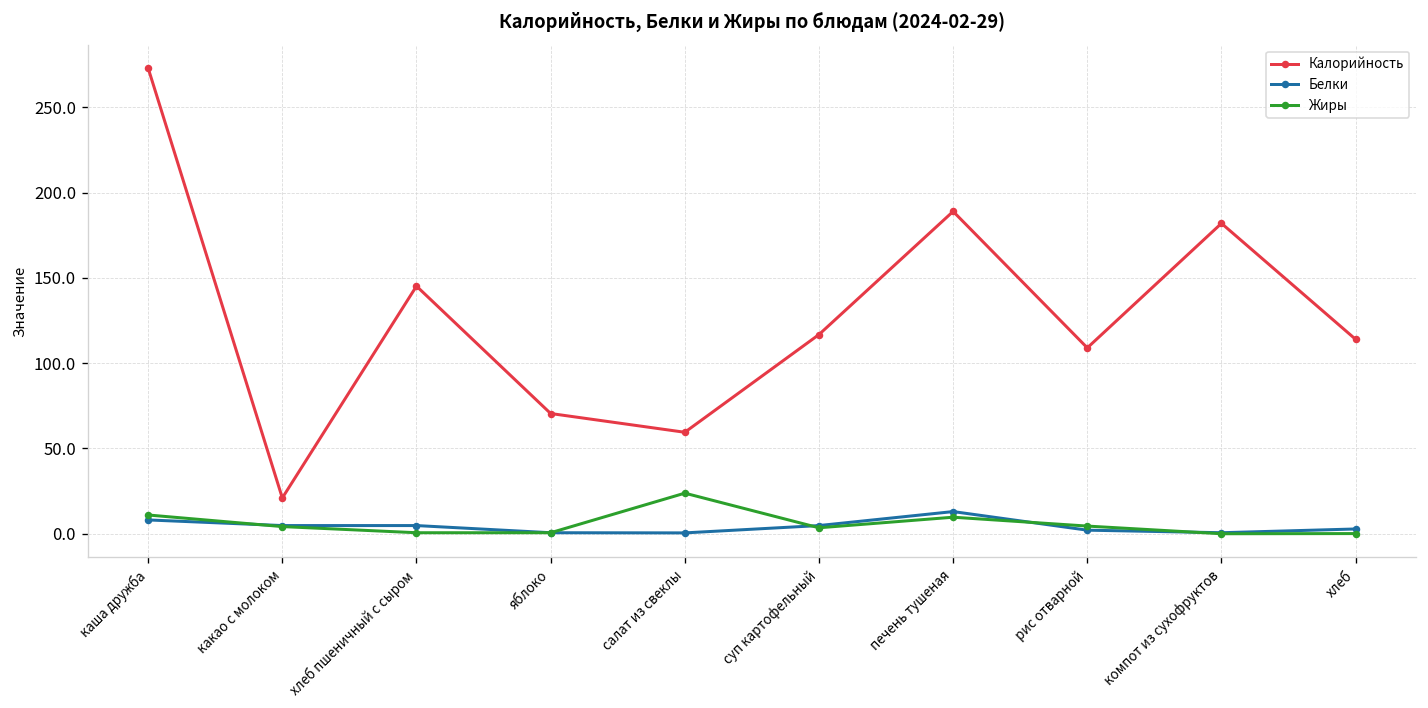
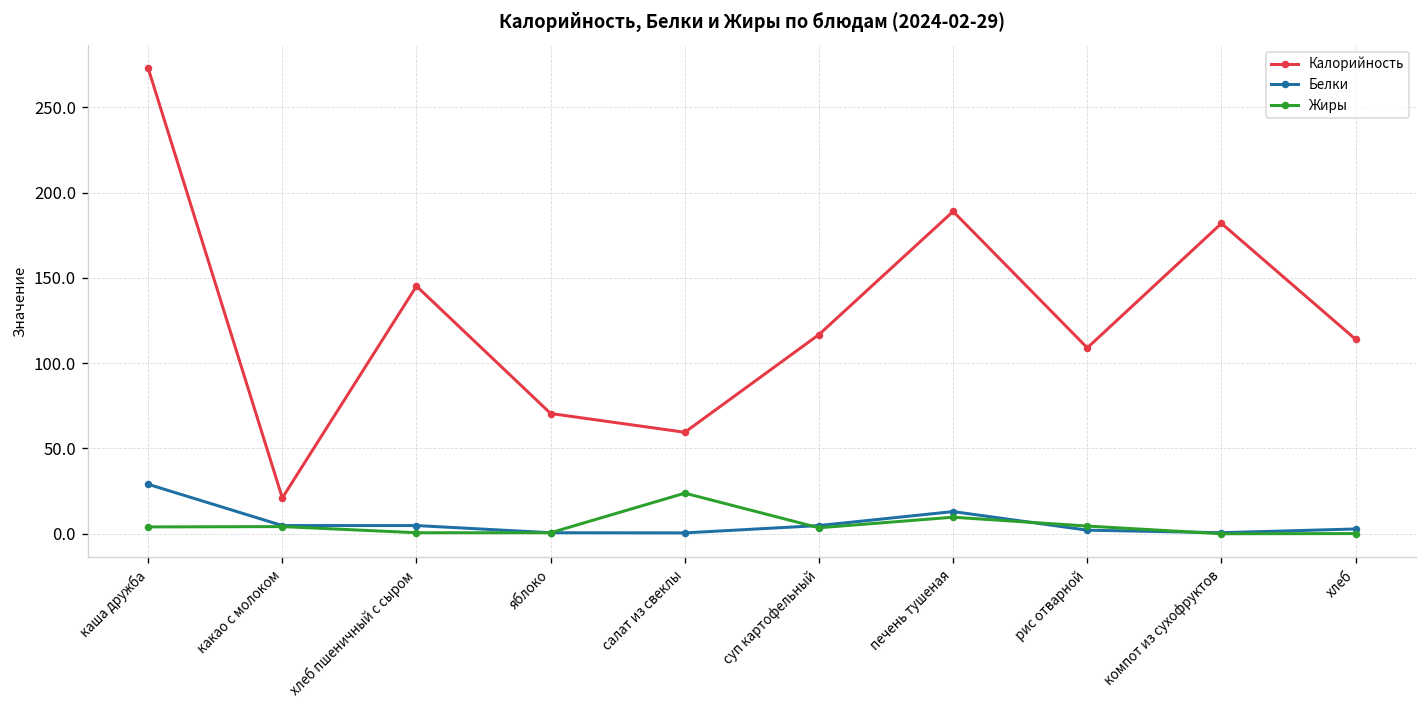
  {
    "Калорийность": {
      "каша дружба": 273,
      "какао с молоком": 21,
      "хлеб пшеничный с сыром": 145,
      "яблоко": 71,
      "салат из свеклы": 60,
      "суп картофельный": 117,
      "печень тушеная": 189,
      "рис отварной": 109,
      "компот из сухофруктов": 182,
      "хлеб": 114
    },
    "Белки": {
-     "каша дружба": 8,
+     "каша дружба": 29,
      "хлеб пшеничный с сыром": 5,
      "салат из свеклы": 1,
      "печень тушеная": 13,
      "рис отварной": 2,
      "хлеб": 3
    },
    "Жиры": {
-     "каша дружба": 11,
+     "каша дружба": 4,
      "хлеб пшеничный с сыром": 1,
      "салат из свеклы": 24,
      "печень тушеная": 10,
      "рис отварной": 5,
      "хлеб": 0
    }
  }
